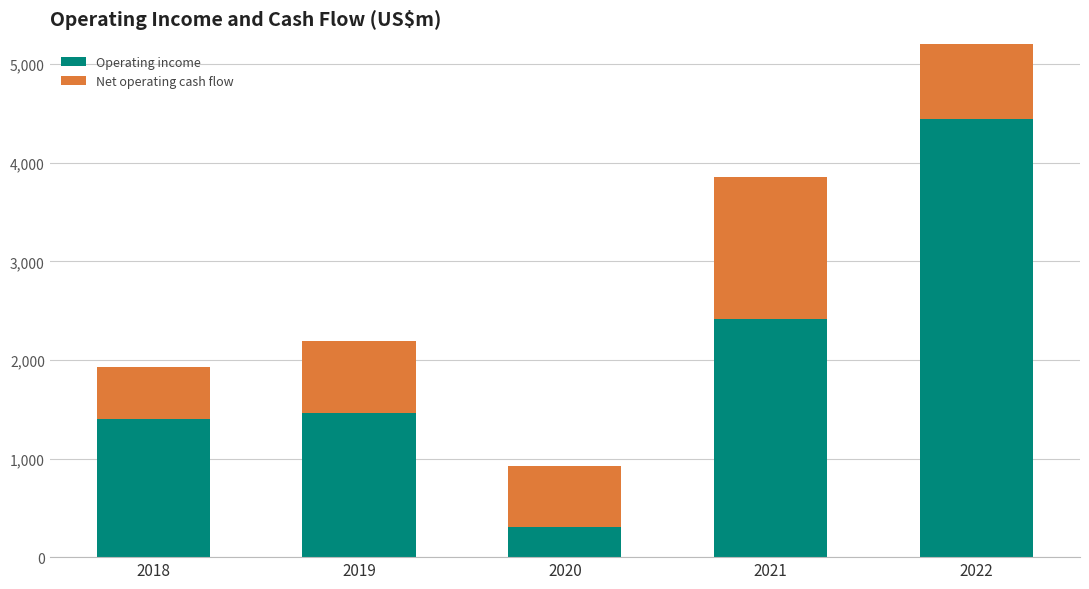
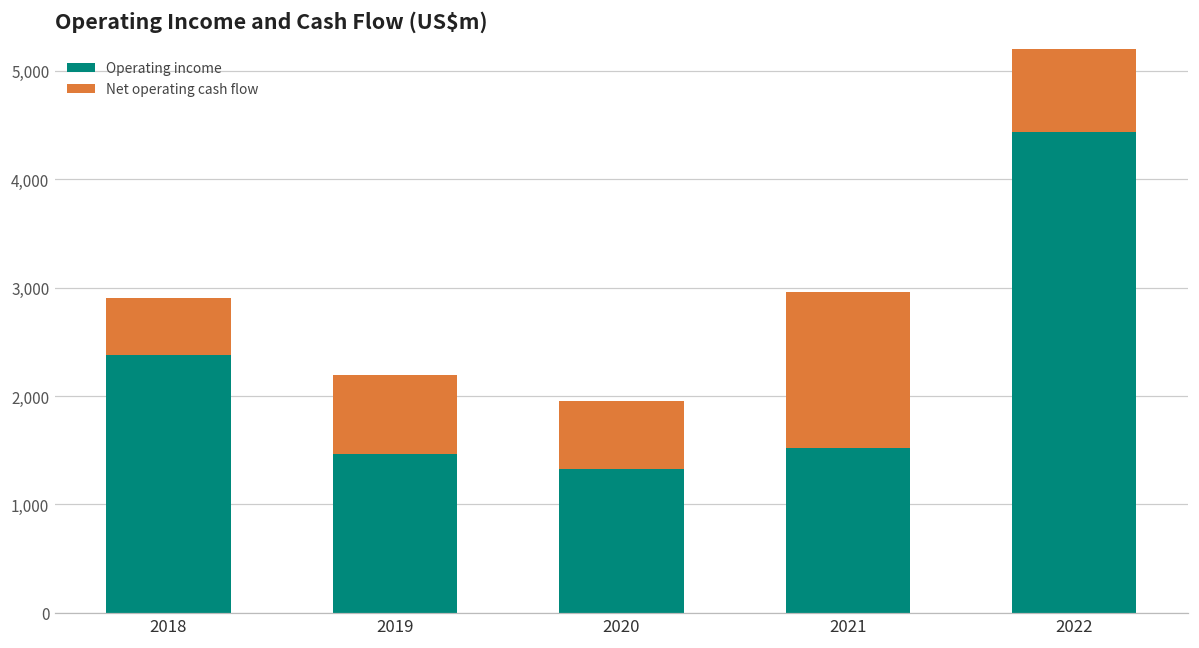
  {
    "Operating income": {
-     "2018": "1,400",
+     "2018": "2,400",
      "2019": "1,500",
-     "2020": "300",
-     "2021": "2,400",
+     "2020": "1,300",
+     "2021": "1,500",
      "2022": "4,400"
    },
    "Net operating cash flow": {
      "2018": "500",
      "2019": "700",
      "2020": "600",
      "2021": "1,400"
    }
  }
